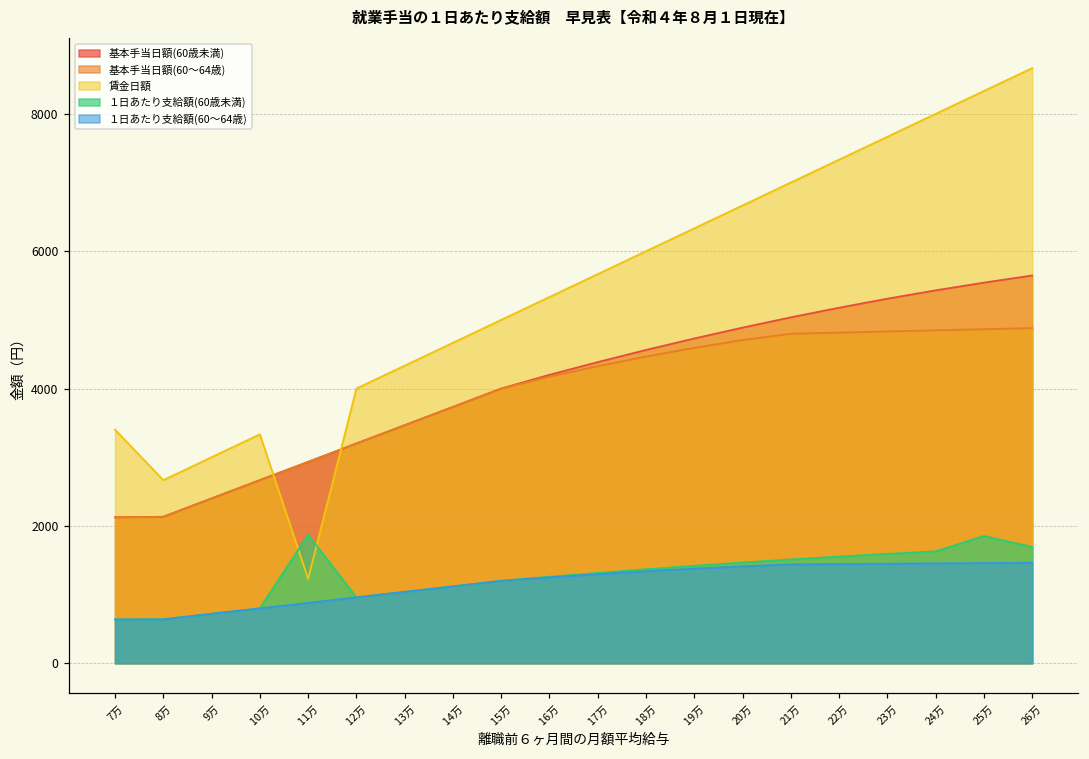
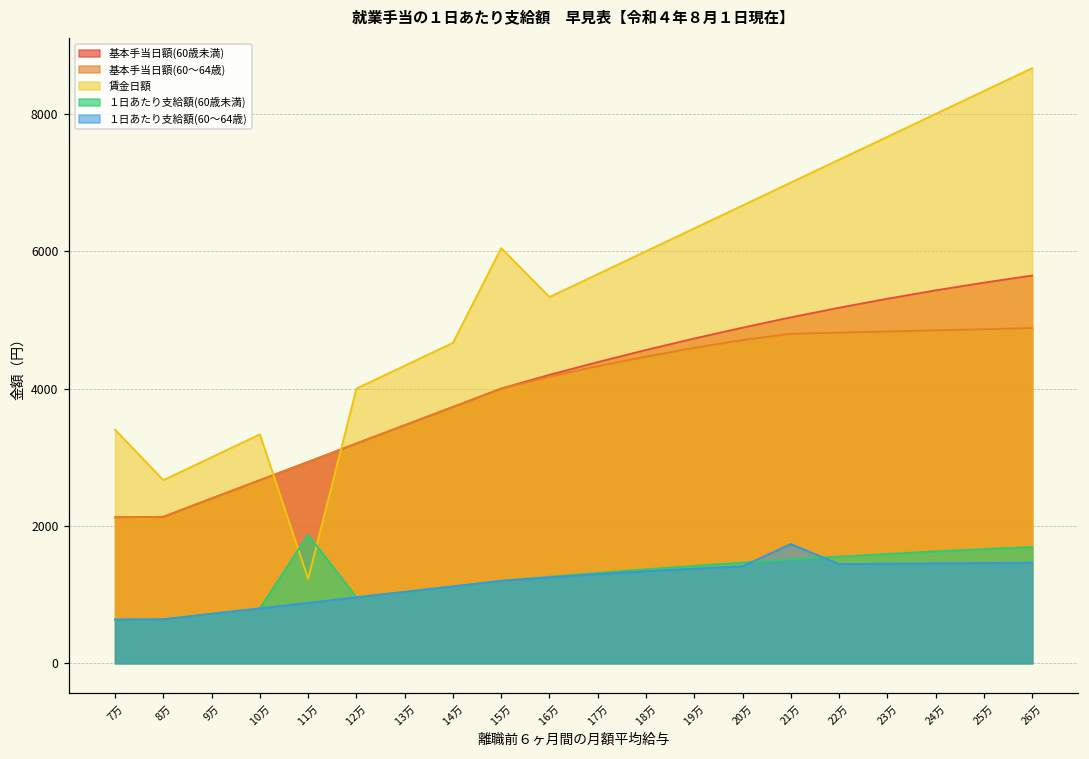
  {
    "賃金日額": {
      "7万": 3400,
      "8万": 2700,
      "9万": 3000,
      "10万": 3300,
      "11万": 1200,
      "12万": 4000,
      "13万": 4300,
      "14万": 4700,
-     "15万": 5000,
+     "15万": 6000,
      "16万": 5300,
      "17万": 5700,
      "18万": 6000,
      "19万": 6300,
      "20万": 6700,
      "21万": 7000,
      "22万": 7300,
      "23万": 7700,
      "24万": 8000,
      "25万": 8300,
      "26万": 8700
    },
    "１日あたり支給額(60歳未満)": {
      "11万": 1900,
      "19万": 1400,
      "20万": 1500,
      "21万": 1500,
      "22万": 1600,
      "23万": 1600,
      "24万": 1600,
-     "25万": 1900,
+     "25万": 1700,
      "26万": 1700
    },
    "１日あたり支給額(60～64歳)": {
      "11万": 900,
      "19万": 1400,
      "20万": 1400,
-     "21万": 1400,
+     "21万": 1700,
      "22万": 1400,
      "23万": 1400,
      "24万": 1500,
      "25万": 1500,
      "26万": 1500
    }
  }
